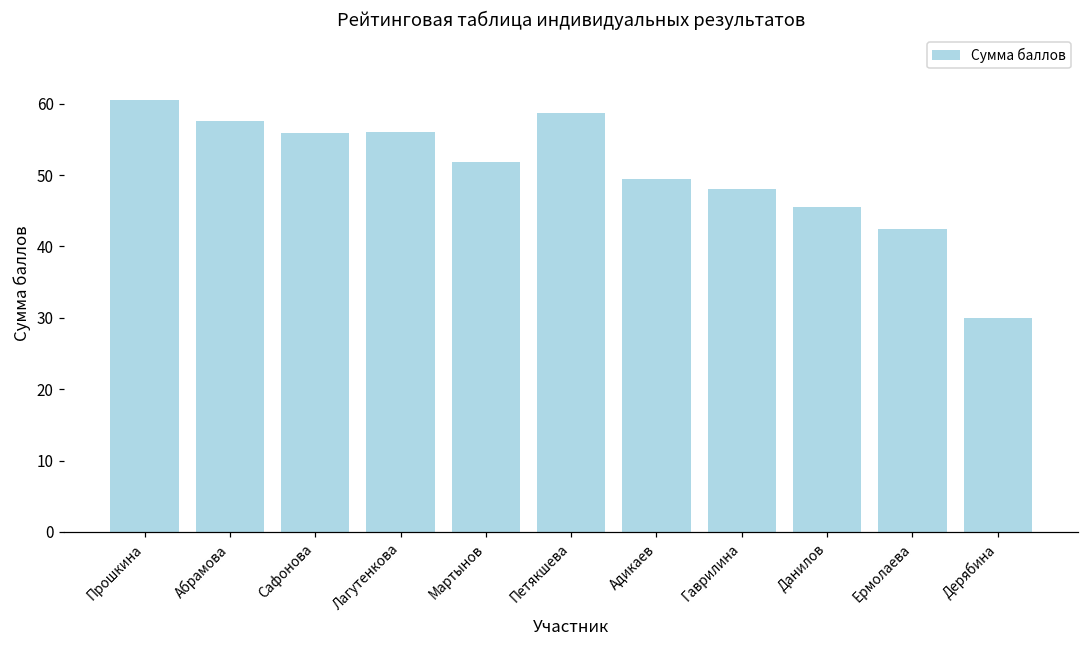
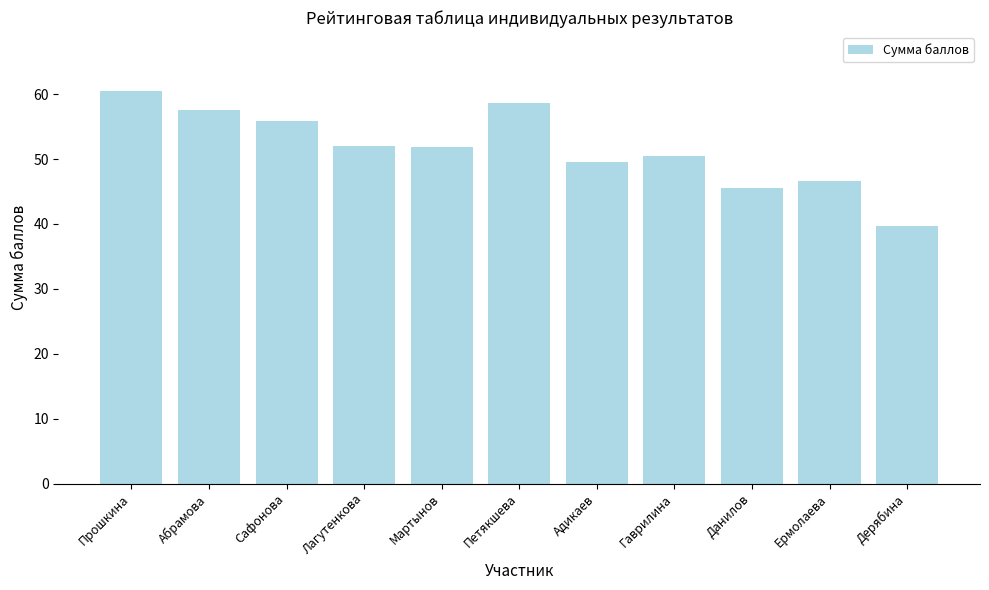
  {
    "Прошкина": 61,
    "Абрамова": 58,
    "Сафонова": 56,
-   "Лагутенкова": 56,
+   "Лагутенкова": 52,
    "Мартынов": 52,
    "Петякшева": 59,
    "Адикаев": 50,
-   "Гаврилина": 48,
+   "Гаврилина": 51,
    "Данилов": 46,
-   "Ермолаева": 43,
-   "Дерябина": 30
+   "Ермолаева": 47,
+   "Дерябина": 40
  }
